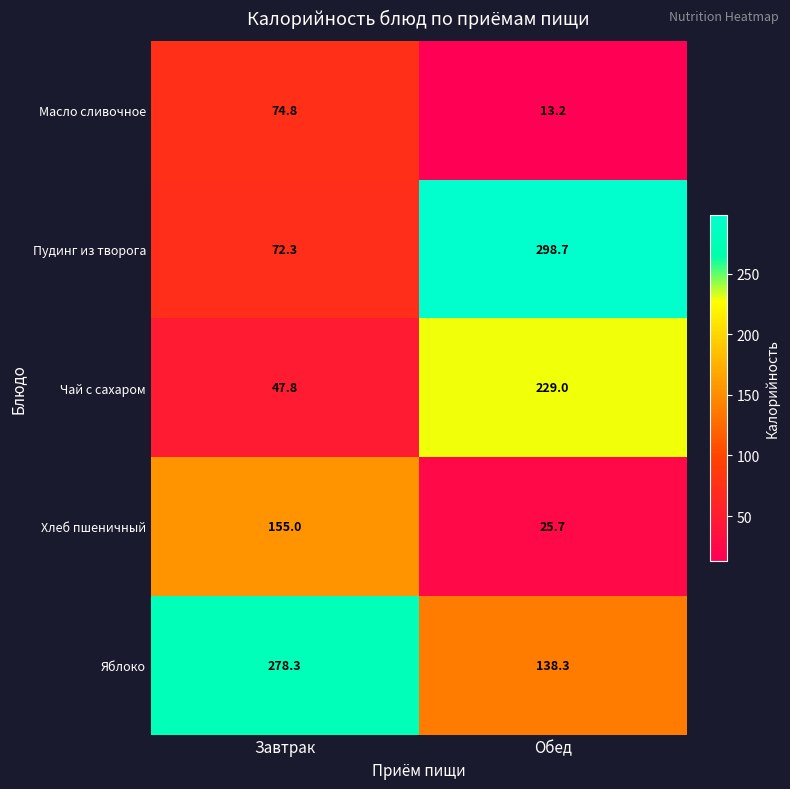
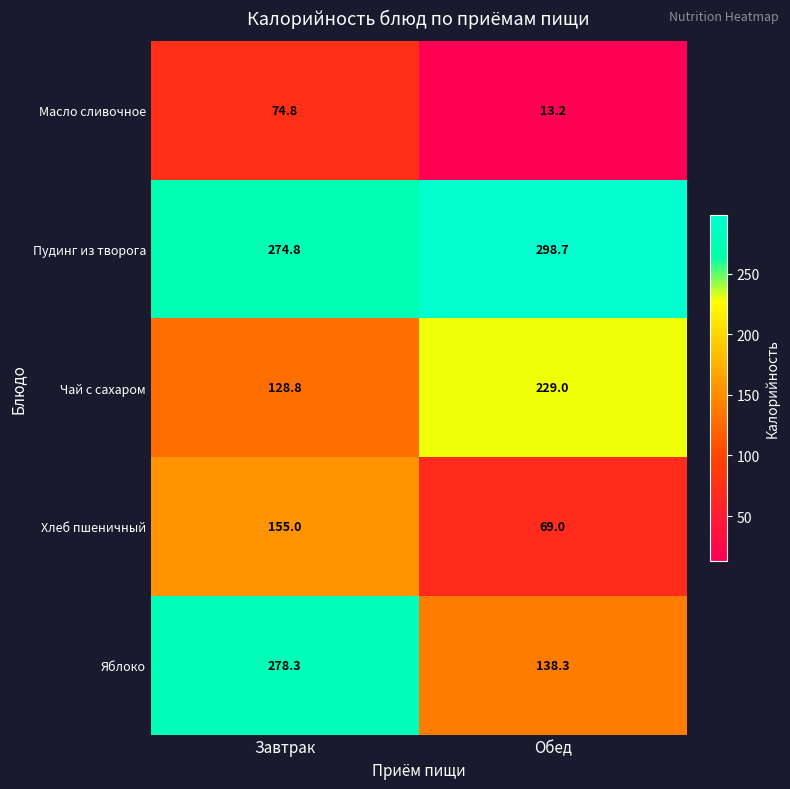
  {
    "Масло сливочное": {
      "Завтрак": 74.8,
      "Обед": 13.2
    },
    "Пудинг из творога": {
-     "Завтрак": 72.3,
+     "Завтрак": 274.8,
      "Обед": 298.7
    },
    "Чай с сахаром": {
-     "Завтрак": 47.8,
+     "Завтрак": 128.8,
      "Обед": 229.0
    },
    "Хлеб пшеничный": {
      "Завтрак": 155.0,
-     "Обед": 25.7
+     "Обед": 69.0
    },
    "Яблоко": {
      "Завтрак": 278.3,
      "Обед": 138.3
    }
  }
